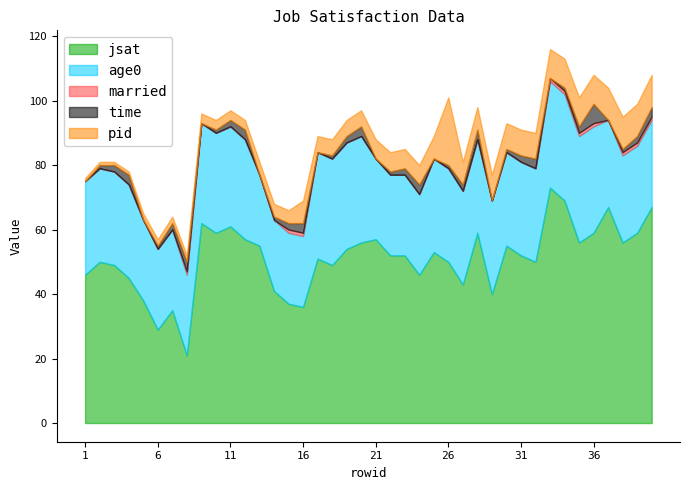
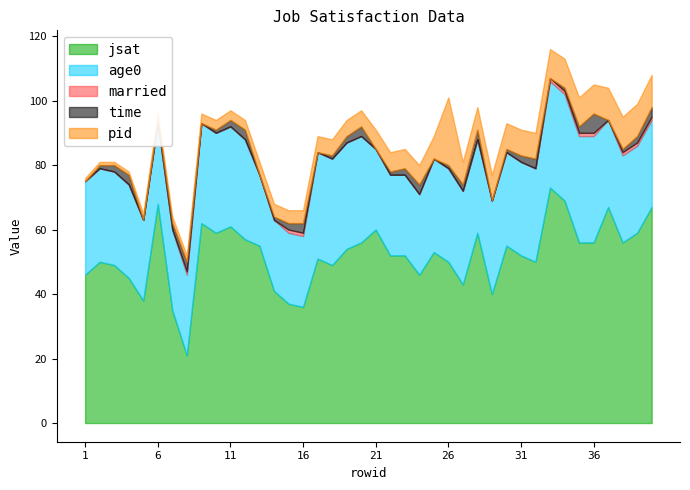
  {
    "jsat": {
      "1": 46,
-     "6": 29,
+     "6": 68,
      "11": 61,
      "16": 36,
-     "21": 57,
+     "21": 60,
      "26": 50,
      "31": 52,
-     "36": 59
+     "36": 56
    },
    "age0": {
      "16": 22,
      "36": 33
    },
    "married": {
      "16": 1,
      "36": 1
    },
    "time": {
      "11": 2,
      "16": 3,
      "26": 1,
      "31": 2,
      "36": 6
    },
    "pid": {
      "1": 1,
      "11": 3,
-     "16": 7,
+     "16": 4,
      "21": 6,
      "26": 21,
      "31": 8,
      "36": 9
    }
  }
